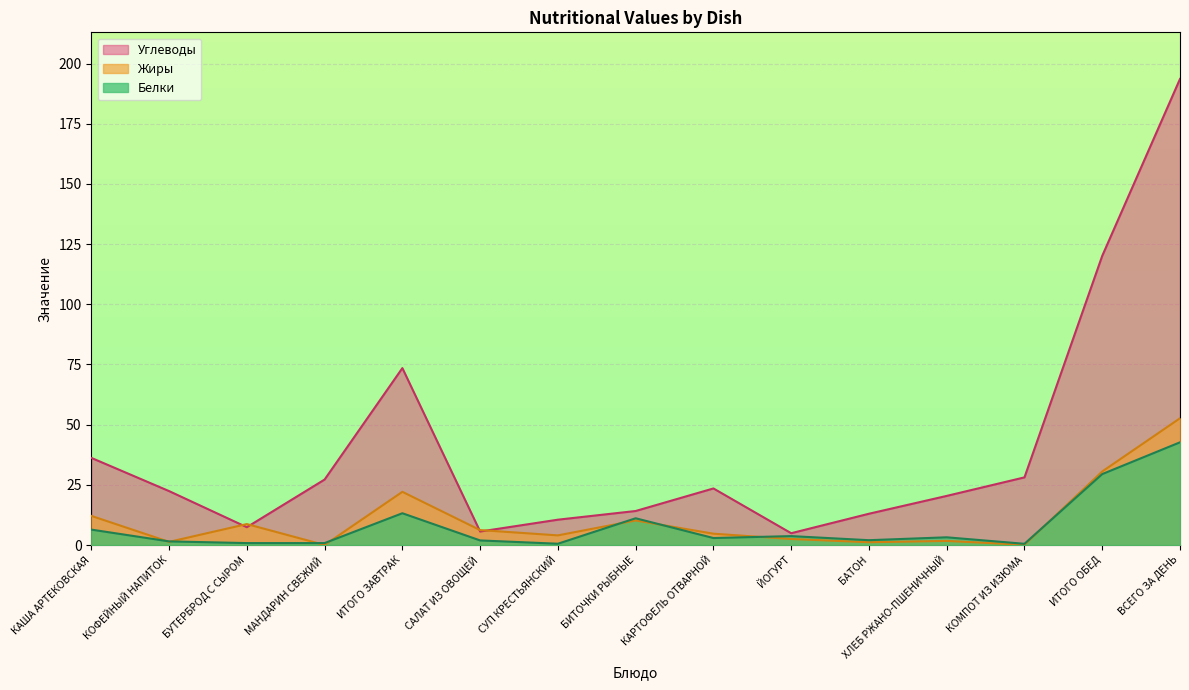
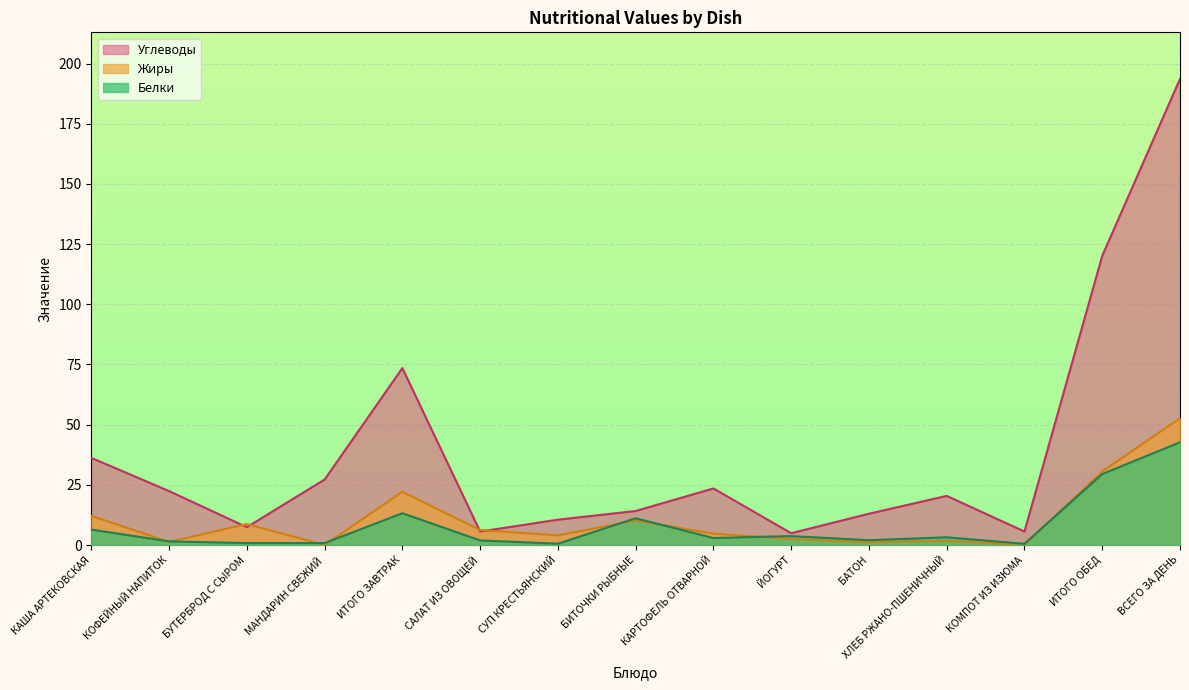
  {
    "Углеводы": {
      "КАША АРТЕКОВСКАЯ": 36,
      "КОФЕЙНЫЙ НАПИТОК": 22,
      "БУТЕРБРОД С СЫРОМ": 7,
      "МАНДАРИН СВЕЖИЙ": 27,
      "ИТОГО ЗАВТРАК": 74,
      "СУП КРЕСТЬЯНСКИЙ": 11,
      "БИТОЧКИ РЫБНЫЕ": 14,
      "КАРТОФЕЛЬ ОТВАРНОЙ": 24,
      "ЙОГУРТ": 5,
      "БАТОН": 13,
      "ХЛЕБ РЖАНО-ПШЕНИЧНЫЙ": 20,
-     "КОМПОТ ИЗ ИЗЮМА": 28,
+     "КОМПОТ ИЗ ИЗЮМА": 6,
      "ИТОГО ОБЕД": 120,
      "ВСЕГО ЗА ДЕНЬ": 194
    },
    "Жиры": {
      "КАША АРТЕКОВСКАЯ": 12,
      "БУТЕРБРОД С СЫРОМ": 9,
      "ИТОГО ЗАВТРАК": 22,
      "СУП КРЕСТЬЯНСКИЙ": 4,
      "КАРТОФЕЛЬ ОТВАРНОЙ": 5,
      "ЙОГУРТ": 3,
      "ХЛЕБ РЖАНО-ПШЕНИЧНЫЙ": 2,
      "ИТОГО ОБЕД": 31,
      "ВСЕГО ЗА ДЕНЬ": 53
    },
    "Белки": {
      "КАША АРТЕКОВСКАЯ": 6,
      "БУТЕРБРОД С СЫРОМ": 1,
      "ИТОГО ЗАВТРАК": 13,
      "САЛАТ ИЗ ОВОЩЕЙ": 2,
      "СУП КРЕСТЬЯНСКИЙ": 1,
      "КАРТОФЕЛЬ ОТВАРНОЙ": 3,
      "ЙОГУРТ": 4,
      "ХЛЕБ РЖАНО-ПШЕНИЧНЫЙ": 3,
      "ИТОГО ОБЕД": 29,
      "ВСЕГО ЗА ДЕНЬ": 43
    }
  }
